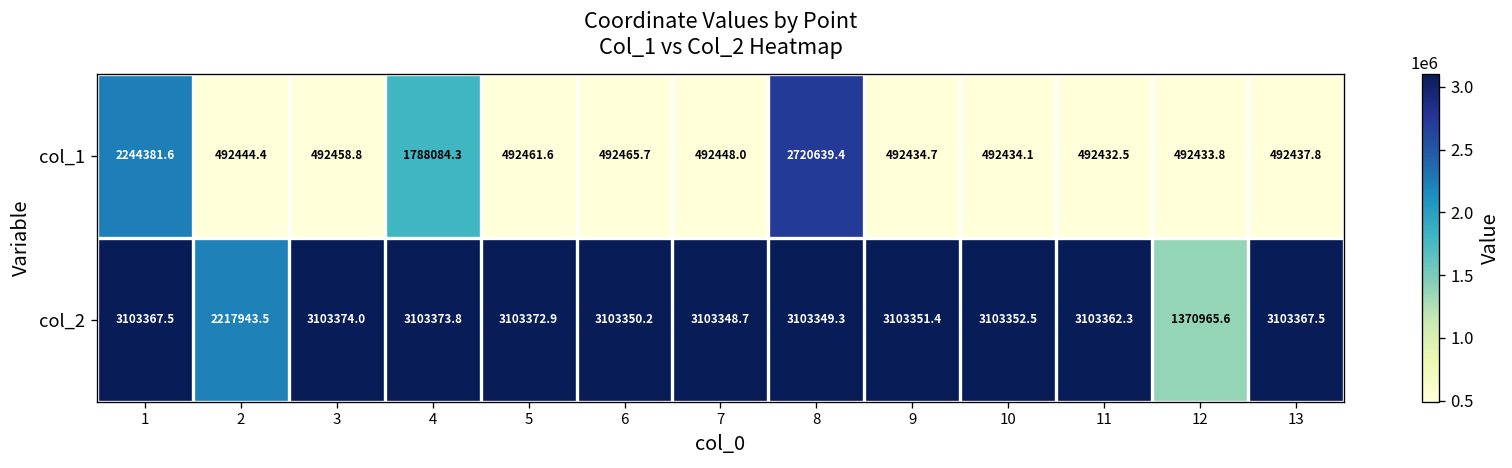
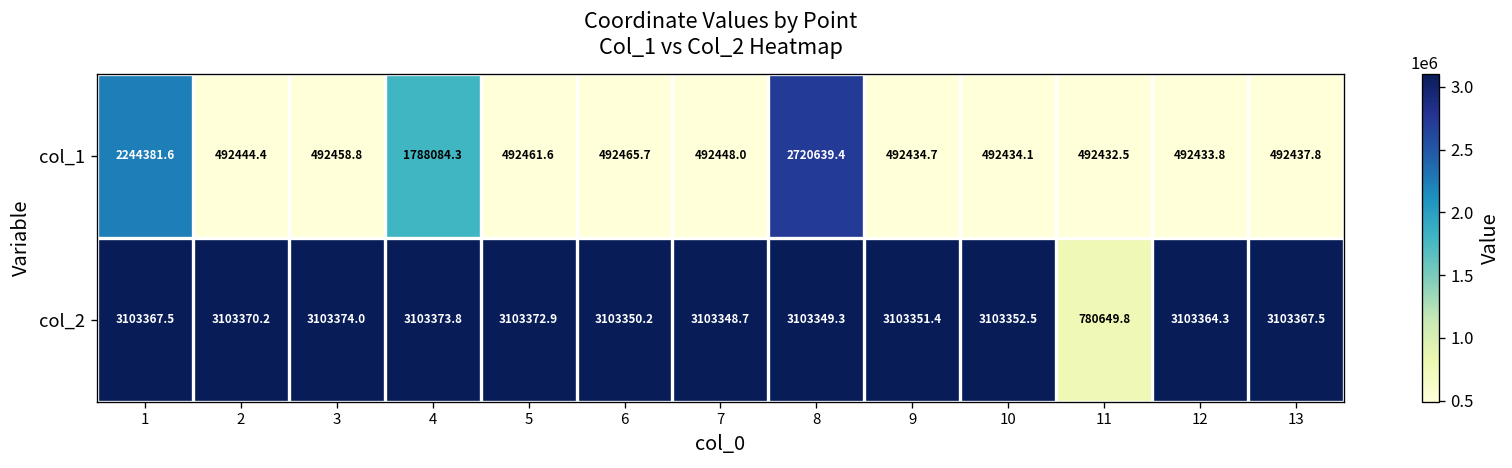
  {
    "col_1": {
      "1": 2244381.6,
      "2": 492444.4,
      "3": 492458.8,
      "4": 1788084.3,
      "5": 492461.6,
      "6": 492465.7,
      "7": 492448.0,
      "8": 2720639.4,
      "9": 492434.7,
      "10": 492434.1,
      "11": 492432.5,
      "12": 492433.8,
      "13": 492437.8
    },
    "col_2": {
      "1": 3103367.5,
-     "2": 2217943.5,
+     "2": 3103370.2,
      "3": 3103374.0,
      "4": 3103373.8,
      "5": 3103372.9,
      "6": 3103350.2,
      "7": 3103348.7,
      "8": 3103349.3,
      "9": 3103351.4,
      "10": 3103352.5,
-     "11": 3103362.3,
-     "12": 1370965.6,
+     "11": 780649.8,
+     "12": 3103364.3,
      "13": 3103367.5
    }
  }
